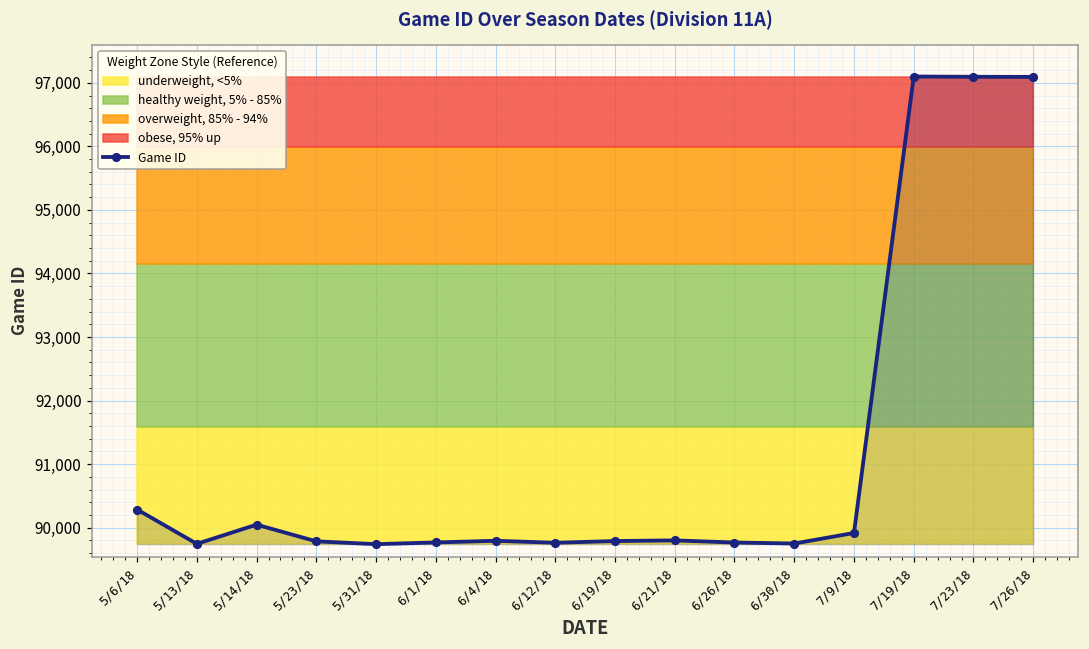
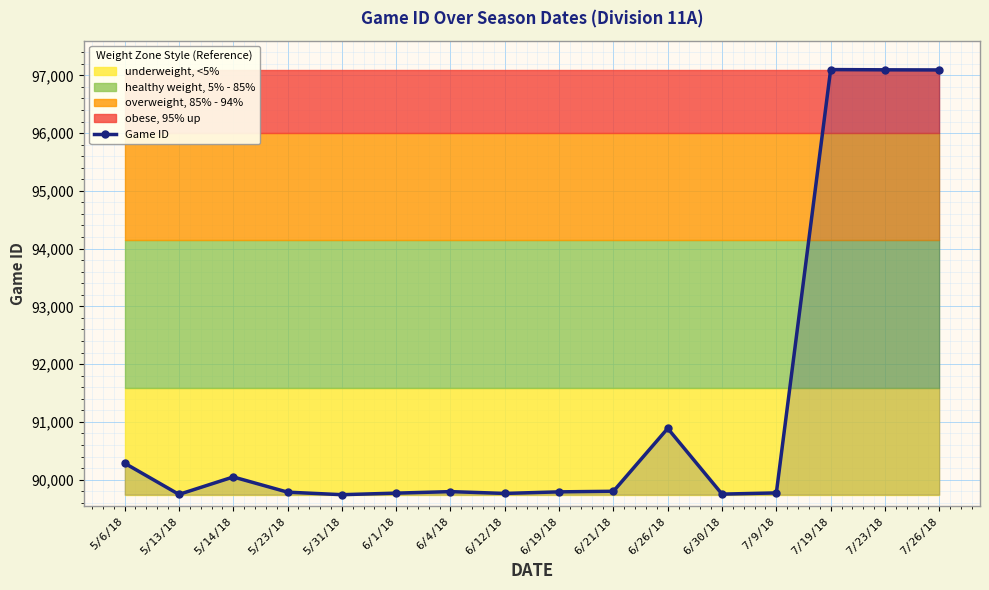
  {
    "Game ID": {
      "5/6/18": "90,300",
      "5/13/18": "89,700",
      "5/14/18": "90,000",
      "5/23/18": "89,800",
      "5/31/18": "89,700",
      "6/1/18": "89,800",
      "6/4/18": "89,800",
      "6/12/18": "89,800",
      "6/19/18": "89,800",
      "6/21/18": "89,800",
-     "6/26/18": "89,800",
+     "6/26/18": "90,900",
      "6/30/18": "89,800",
-     "7/9/18": "89,900"
+     "7/9/18": "89,800"
    },
    "underweight, <5%": {
      "5/6/18": "91,600",
      "5/13/18": "91,600",
      "5/14/18": "91,600",
      "5/23/18": "91,600",
      "5/31/18": "1,800",
      "6/1/18": "91,600",
      "6/4/18": "91,600",
      "6/12/18": "91,600",
      "6/19/18": "91,600",
      "6/21/18": "91,600",
      "6/26/18": "91,600",
      "6/30/18": "91,600",
      "7/9/18": "91,600",
      "7/19/18": "91,600",
      "7/23/18": "91,600",
      "7/26/18": "91,600"
    },
    "healthy weight, 5% - 85%": {
      "5/6/18": "2,600",
      "5/13/18": "2,600",
      "5/14/18": "2,600",
      "5/23/18": "2,600",
      "5/31/18": "2,600",
      "6/1/18": "2,600",
      "6/4/18": "2,600",
      "6/12/18": "2,600",
      "6/19/18": "2,600",
      "6/21/18": "2,600",
      "6/26/18": "2,600",
      "6/30/18": "2,600",
      "7/9/18": "2,600",
      "7/19/18": "2,600",
      "7/23/18": "2,600",
      "7/26/18": "2,600"
    },
    "overweight, 85% - 94%": {
      "5/23/18": "1,800",
      "5/31/18": "1,800",
      "6/1/18": "1,800",
      "6/4/18": "1,800",
      "6/12/18": "1,800",
      "6/19/18": "1,800",
      "6/21/18": "1,800",
      "6/26/18": "1,800",
      "6/30/18": "1,800",
      "7/9/18": "1,800",
      "7/19/18": "1,800",
      "7/23/18": "1,800",
      "7/26/18": "1,800"
    }
  }
